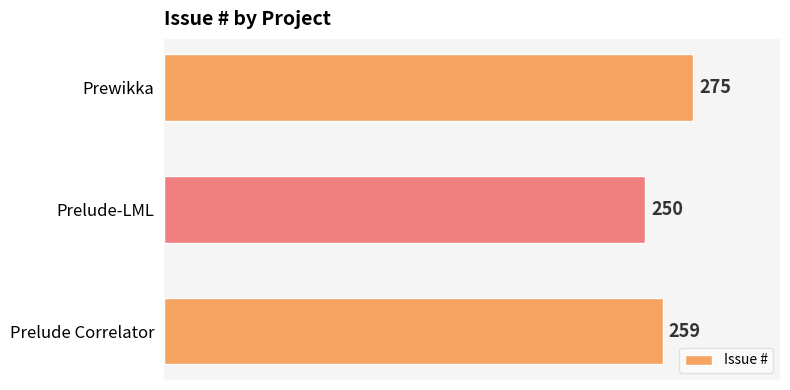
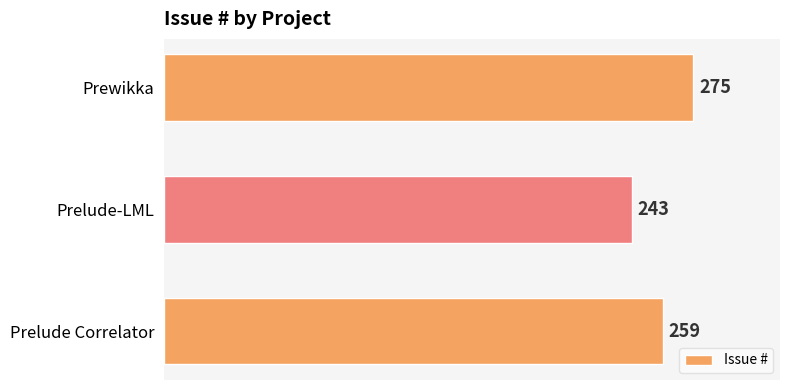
  {
    "Prewikka": 275,
-   "Prelude-LML": 250,
+   "Prelude-LML": 243,
    "Prelude Correlator": 259
  }
